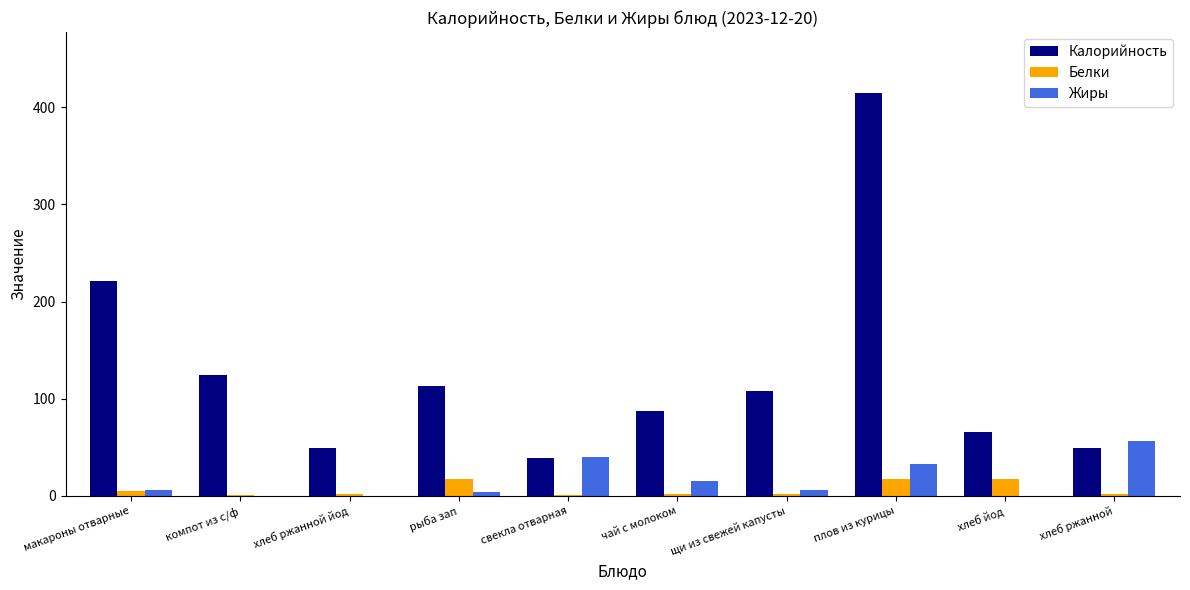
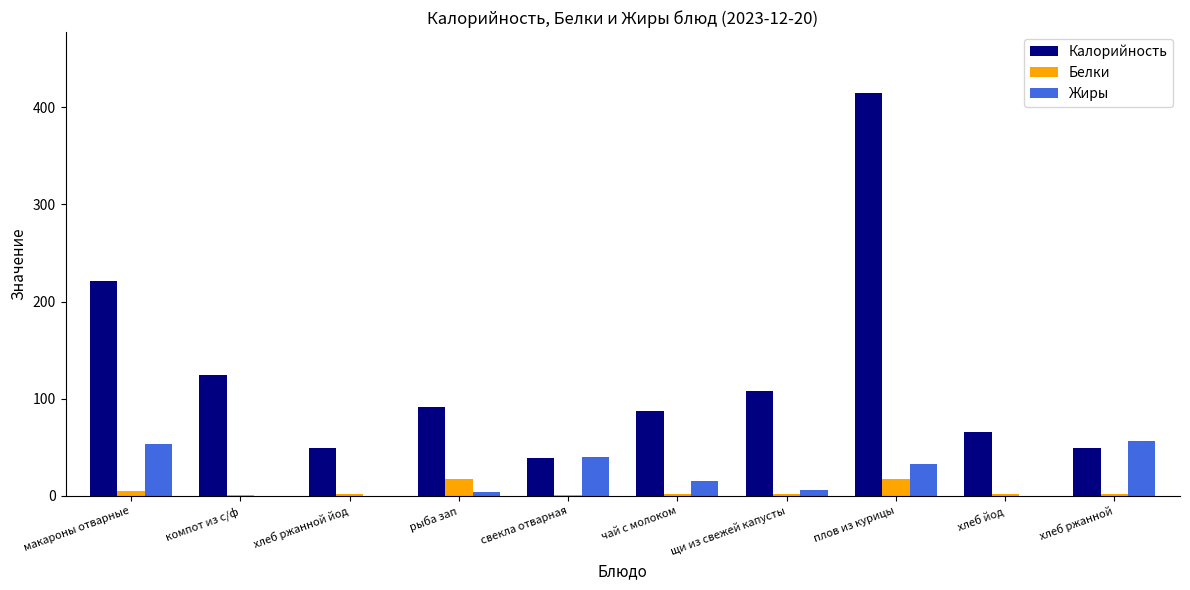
  {
    "Калорийность": {
      "макароны отварные": 220,
      "компот из с/ф": 120,
      "хлеб ржанной йод": 50,
-     "рыба зап": 110,
+     "рыба зап": 90,
      "свекла отварная": 40,
      "чай с молоком": 90,
      "щи из свежей капусты": 110,
      "плов из курицы": 420,
      "хлеб йод": 70,
      "хлеб ржанной": 50
    },
    "Белки": {
      "макароны отварные": 10,
      "рыба зап": 20,
      "плов из курицы": 20,
-     "хлеб йод": 20
+     "хлеб йод": 0
    },
    "Жиры": {
-     "макароны отварные": 10,
+     "макароны отварные": 50,
      "компот из с/ф": 0,
      "рыба зап": 0,
      "свекла отварная": 40,
      "чай с молоком": 20,
      "щи из свежей капусты": 10,
      "плов из курицы": 30,
      "хлеб ржанной": 60
    }
  }
